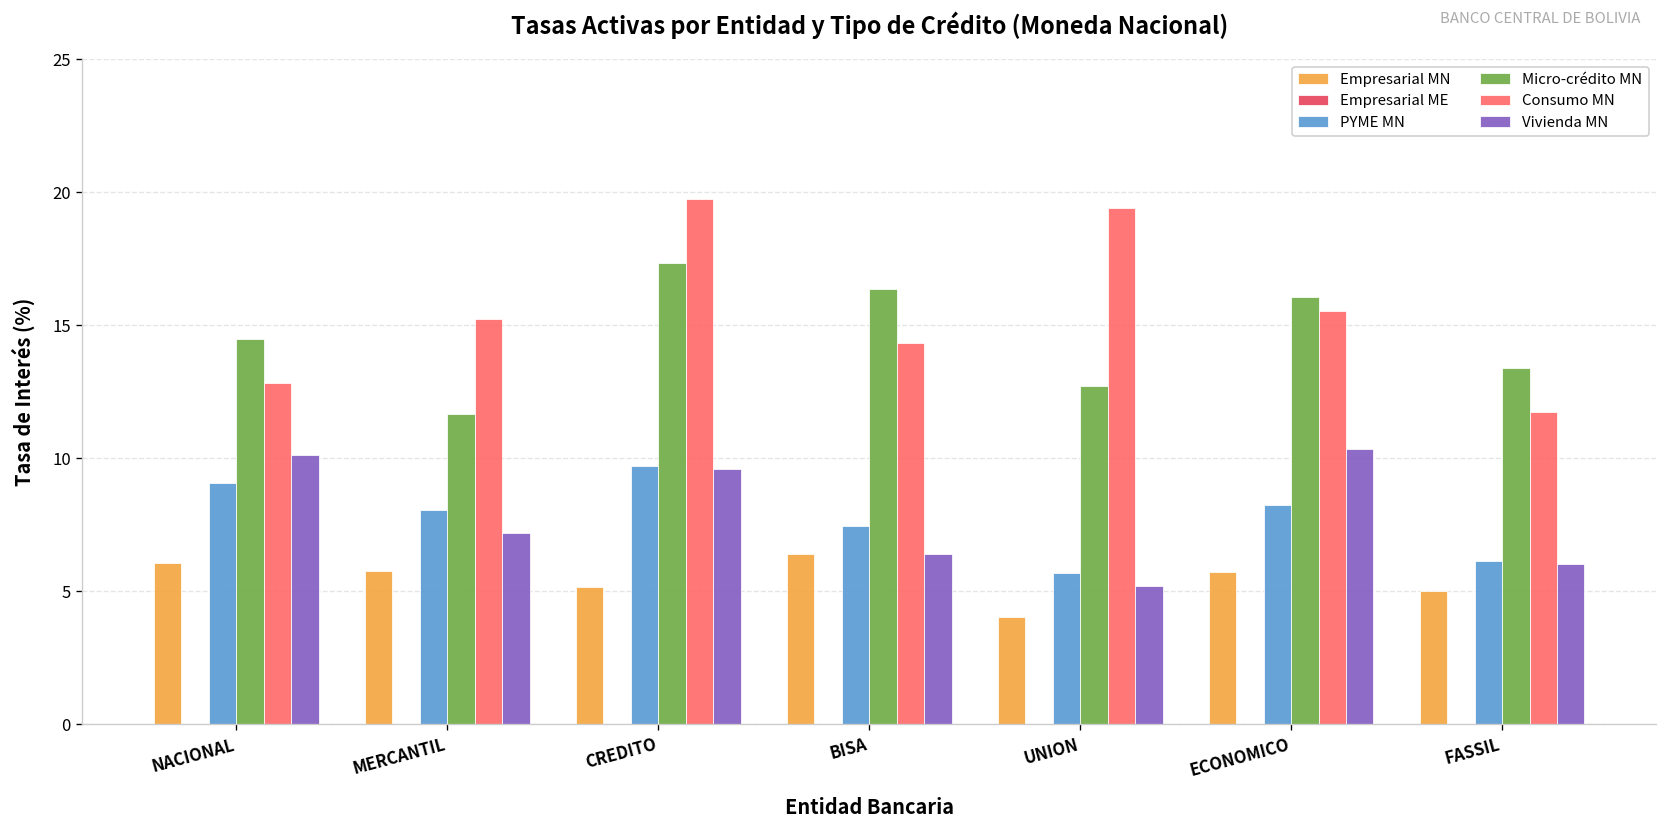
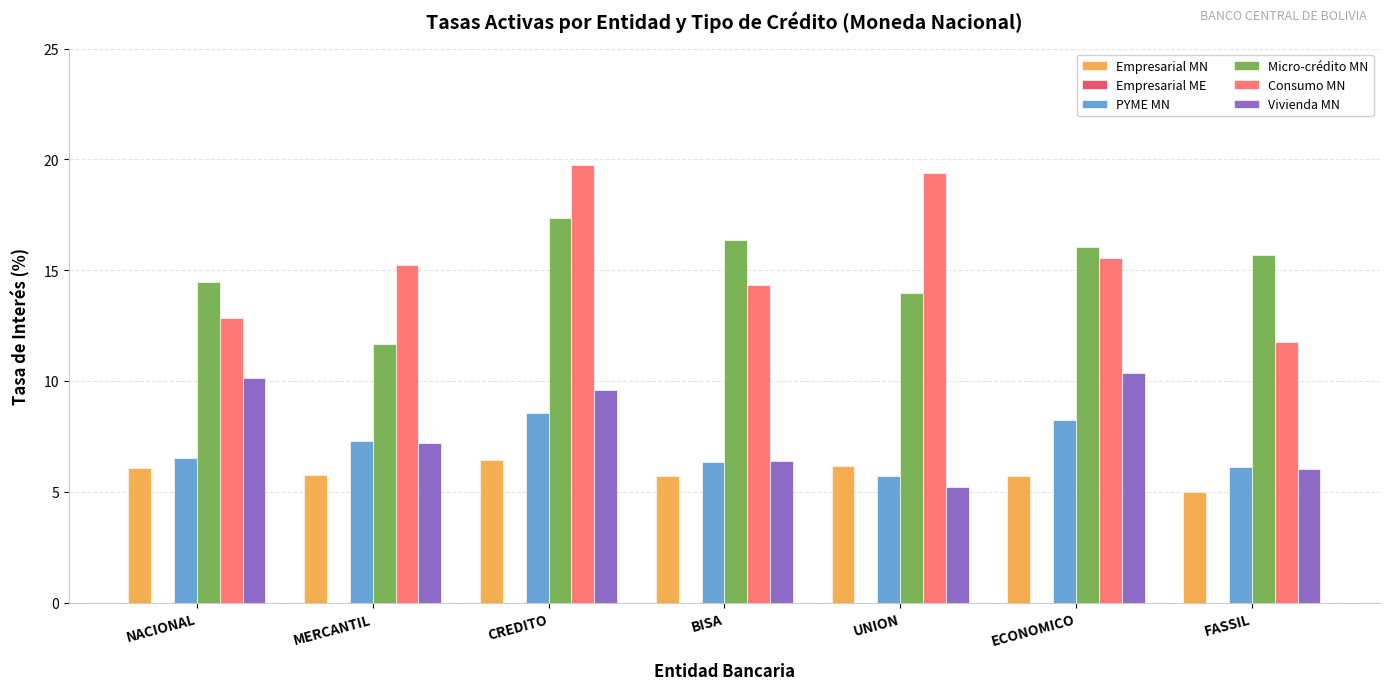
  {
    "Empresarial MN": {
      "NACIONAL": 6.1,
      "MERCANTIL": 5.8,
-     "CREDITO": 5.2,
-     "BISA": 6.4,
-     "UNION": 4.0,
+     "CREDITO": 6.4,
+     "BISA": 5.7,
+     "UNION": 6.2,
      "ECONOMICO": 5.7,
      "FASSIL": 5.0
    },
    "PYME MN": {
-     "NACIONAL": 9.1,
-     "MERCANTIL": 8.0,
-     "CREDITO": 9.7,
-     "BISA": 7.4,
+     "NACIONAL": 6.5,
+     "MERCANTIL": 7.3,
+     "CREDITO": 8.6,
+     "BISA": 6.3,
      "UNION": 5.7,
      "ECONOMICO": 8.2,
      "FASSIL": 6.1
    },
    "Micro-crédito MN": {
      "NACIONAL": 14.5,
      "MERCANTIL": 11.6,
      "CREDITO": 17.4,
      "BISA": 16.4,
-     "UNION": 12.7,
+     "UNION": 14.0,
      "ECONOMICO": 16.1,
-     "FASSIL": 13.4
+     "FASSIL": 15.7
    },
    "Vivienda MN": {
      "NACIONAL": 10.1,
      "MERCANTIL": 7.2,
      "CREDITO": 9.6,
      "BISA": 6.4,
      "UNION": 5.2,
      "ECONOMICO": 10.4,
      "FASSIL": 6.0
    }
  }
